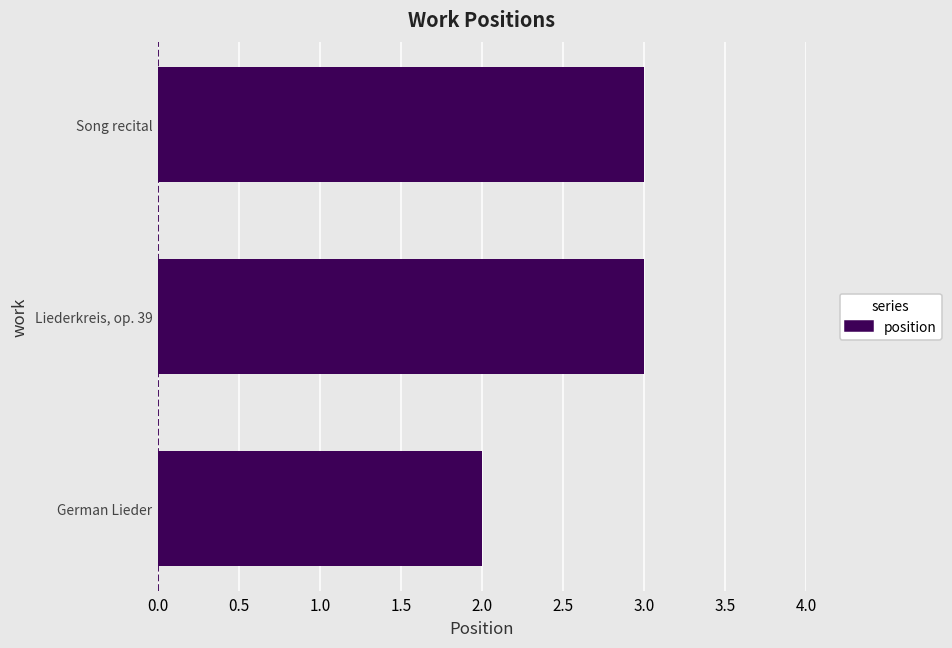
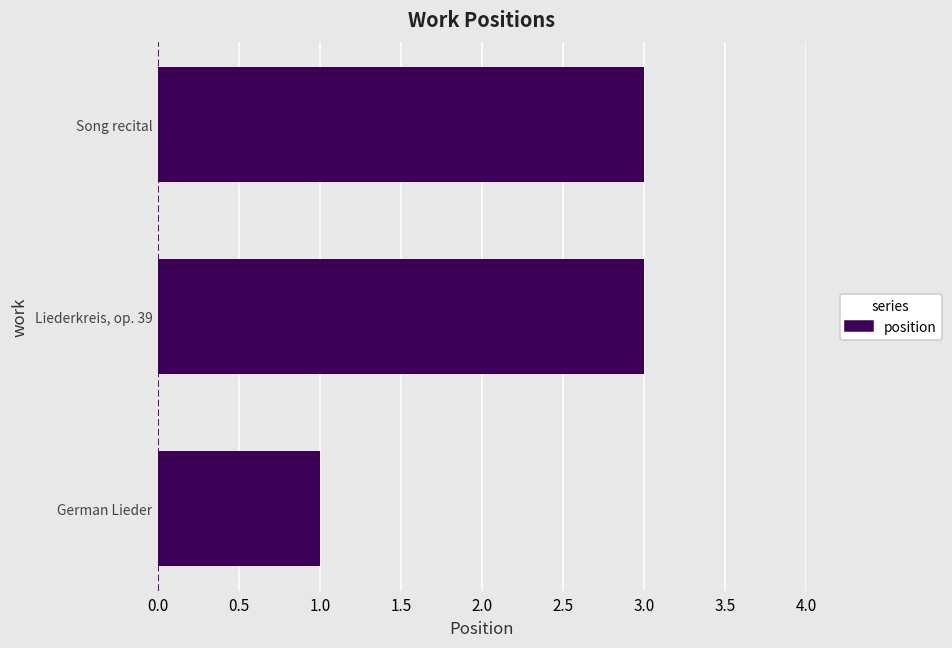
  {
    "Song recital": 3,
    "Liederkreis, op. 39": 3,
-   "German Lieder": 2
+   "German Lieder": 1
  }
